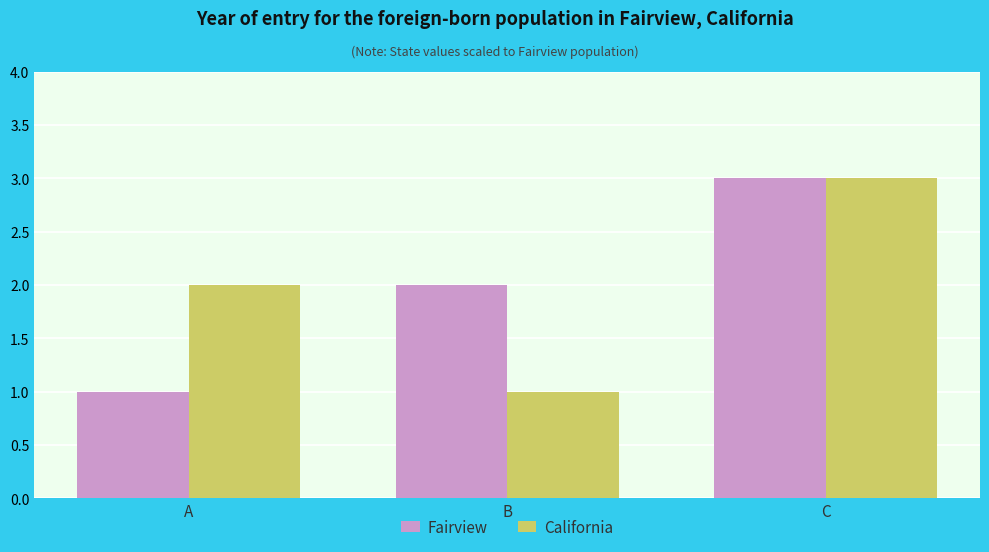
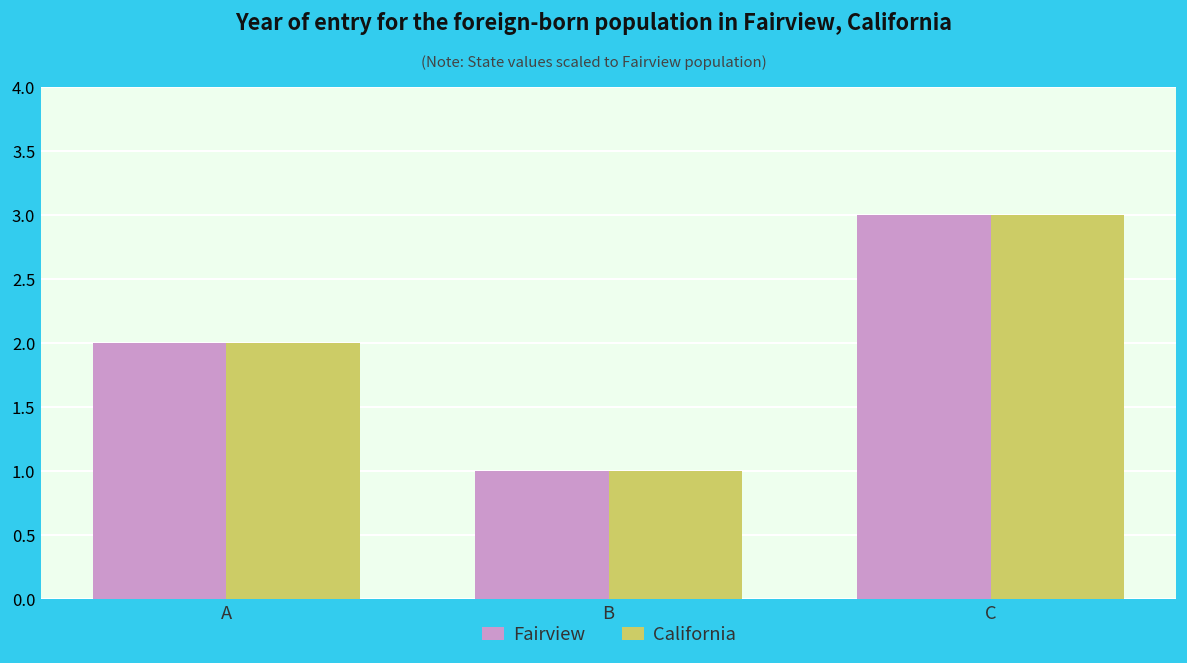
  {
    "Fairview": {
-     "A": 1,
-     "B": 2,
+     "A": 2,
+     "B": 1,
      "C": 3
    },
    "California": {
      "A": 2,
      "B": 1,
      "C": 3
    }
  }
